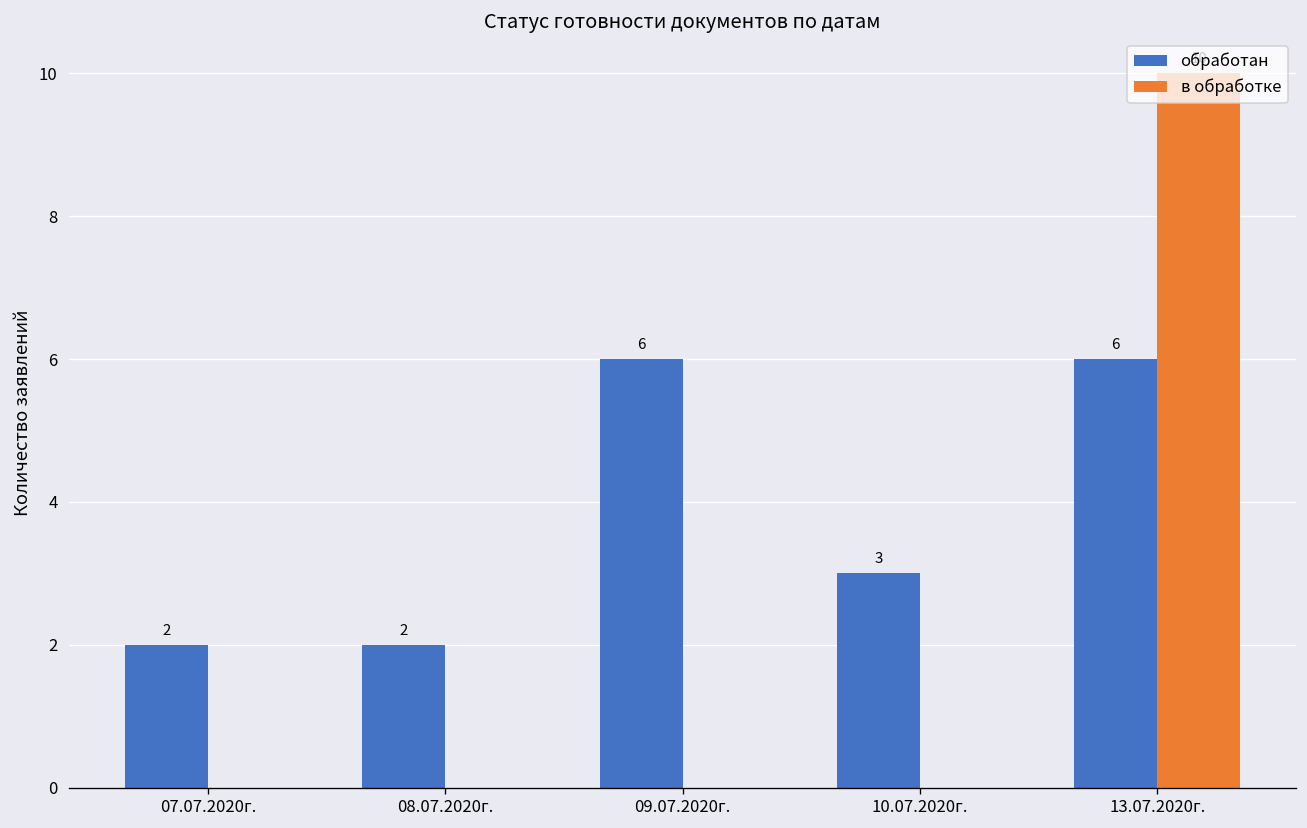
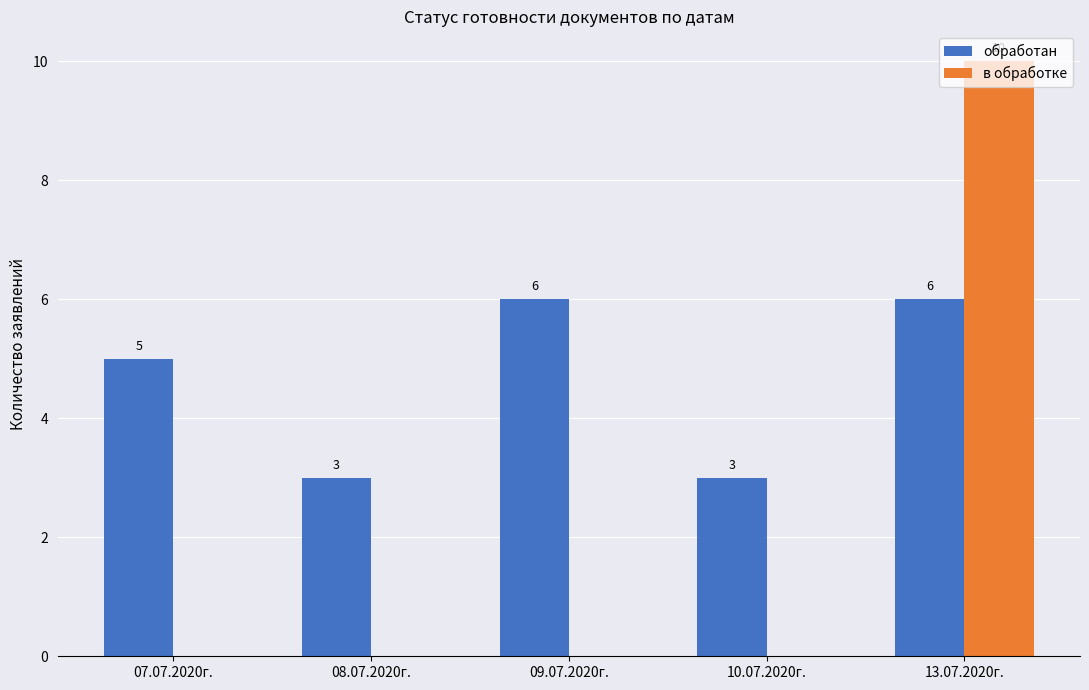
  {
    "обработан": {
-     "07.07.2020г.": 2,
-     "08.07.2020г.": 2,
+     "07.07.2020г.": 5,
+     "08.07.2020г.": 3,
      "09.07.2020г.": 6,
      "10.07.2020г.": 3,
      "13.07.2020г.": 6
    },
    "в обработке": {
      "07.07.2020г.": 0.0,
      "08.07.2020г.": 0.0,
      "09.07.2020г.": 0.0,
      "10.07.2020г.": 0.0
    }
  }
